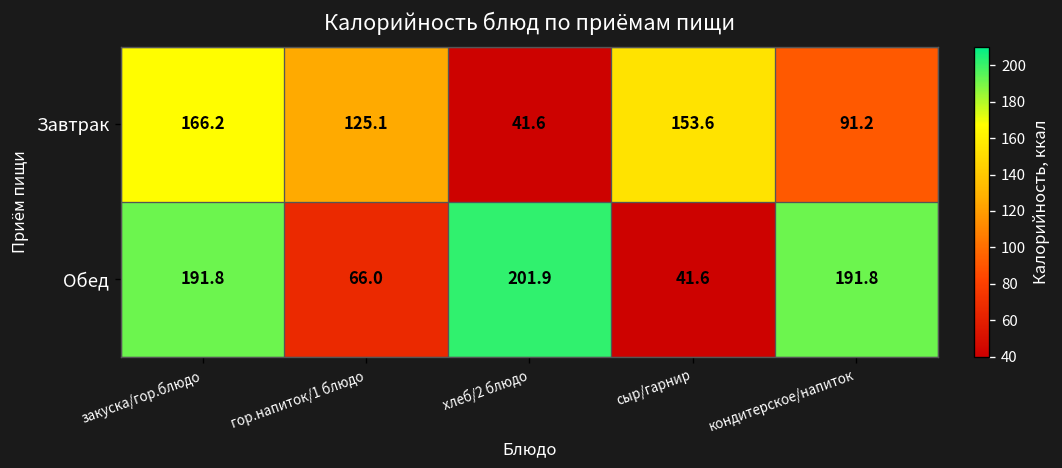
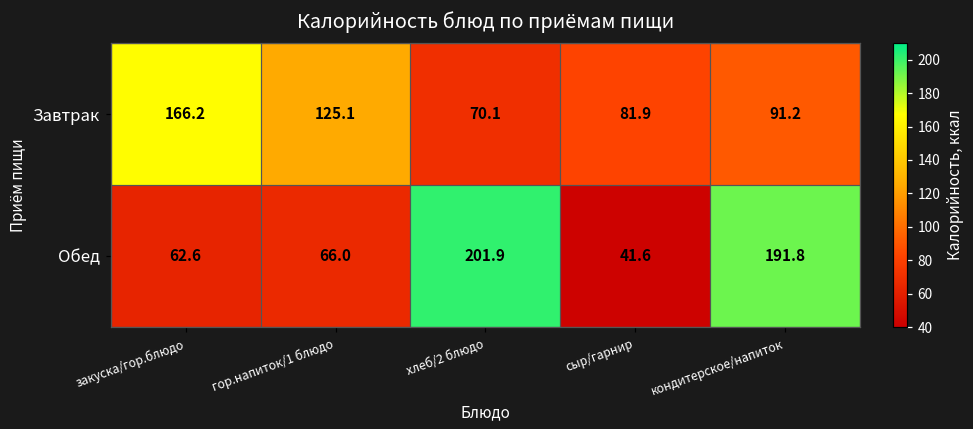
  {
    "Завтрак": {
      "закуска/гор.блюдо": 166.2,
      "гор.напиток/1 блюдо": 125.1,
-     "хлеб/2 блюдо": 41.6,
-     "сыр/гарнир": 153.6,
+     "хлеб/2 блюдо": 70.1,
+     "сыр/гарнир": 81.9,
      "кондитерское/напиток": 91.2
    },
    "Обед": {
-     "закуска/гор.блюдо": 191.8,
+     "закуска/гор.блюдо": 62.6,
      "гор.напиток/1 блюдо": 66.0,
      "хлеб/2 блюдо": 201.9,
      "сыр/гарнир": 41.6,
      "кондитерское/напиток": 191.8
    }
  }
